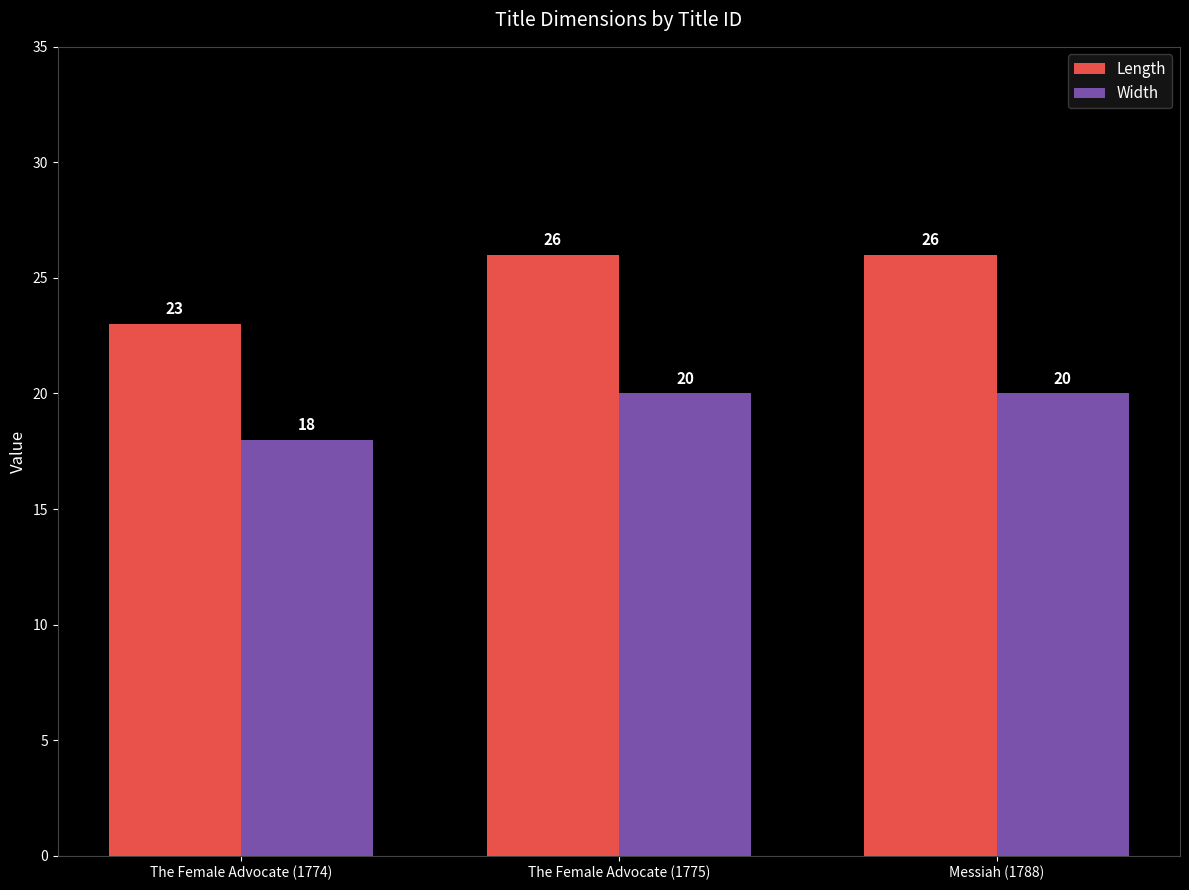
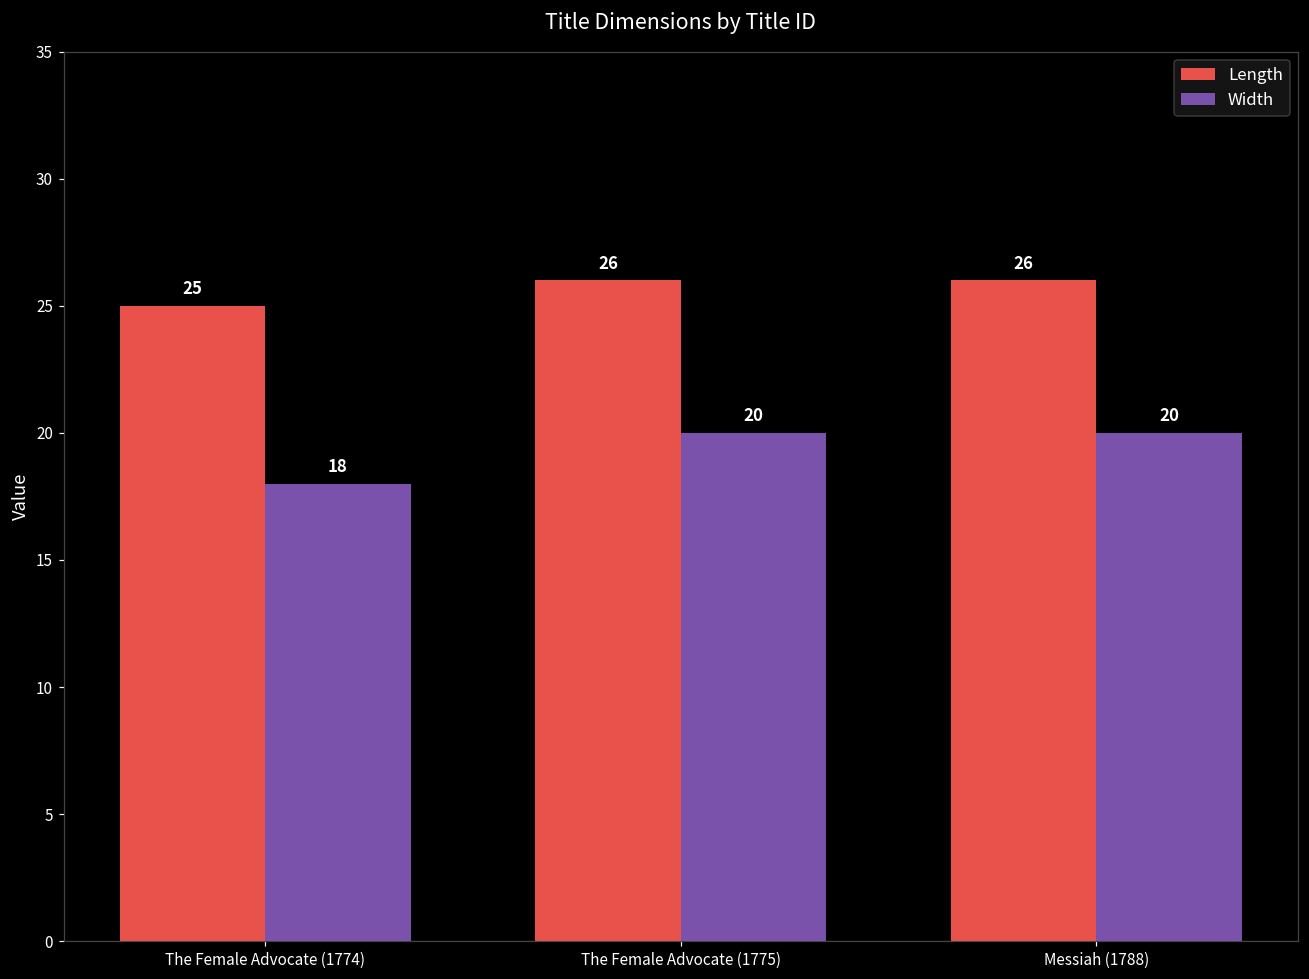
  {
    "Length": {
-     "The Female Advocate (1774)": 23,
+     "The Female Advocate (1774)": 25,
      "The Female Advocate (1775)": 26,
      "Messiah (1788)": 26
    },
    "Width": {
      "The Female Advocate (1774)": 18,
      "The Female Advocate (1775)": 20,
      "Messiah (1788)": 20
    }
  }
